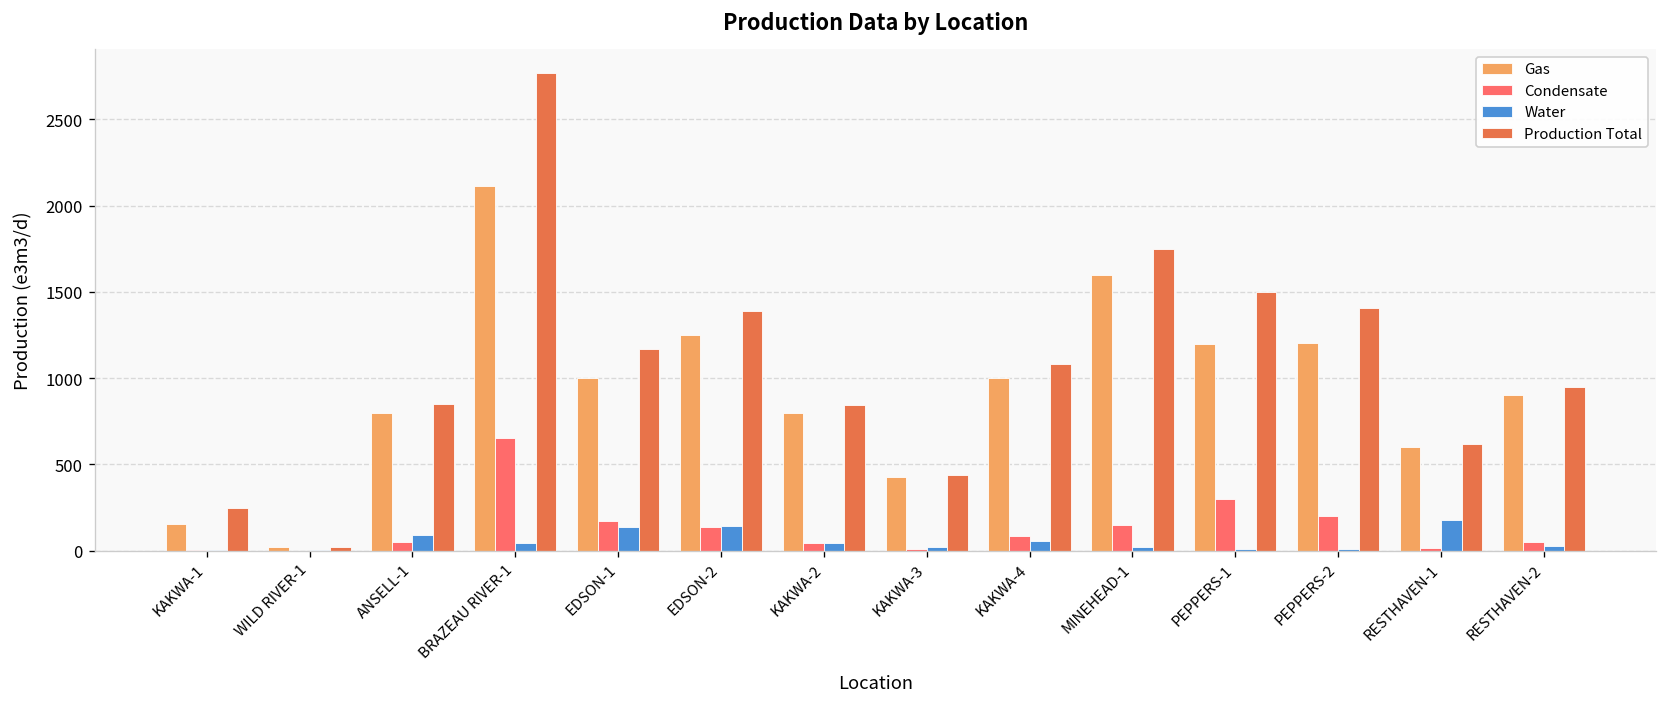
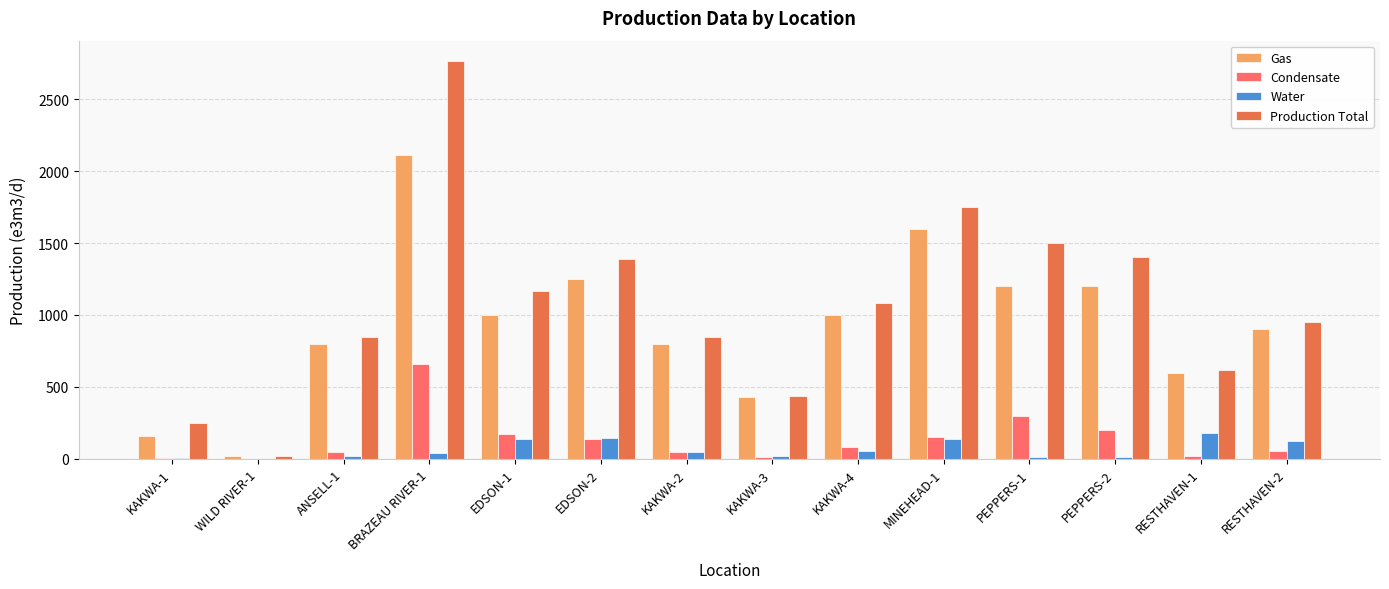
  {
    "Water": {
-     "ANSELL-1": 90,
+     "ANSELL-1": 20,
      "BRAZEAU RIVER-1": 40,
      "EDSON-1": 140,
      "EDSON-2": 140,
      "KAKWA-2": 50,
      "KAKWA-3": 20,
      "KAKWA-4": 60,
-     "MINEHEAD-1": 20,
+     "MINEHEAD-1": 140,
      "RESTHAVEN-1": 180,
-     "RESTHAVEN-2": 30
+     "RESTHAVEN-2": 120
    }
  }
